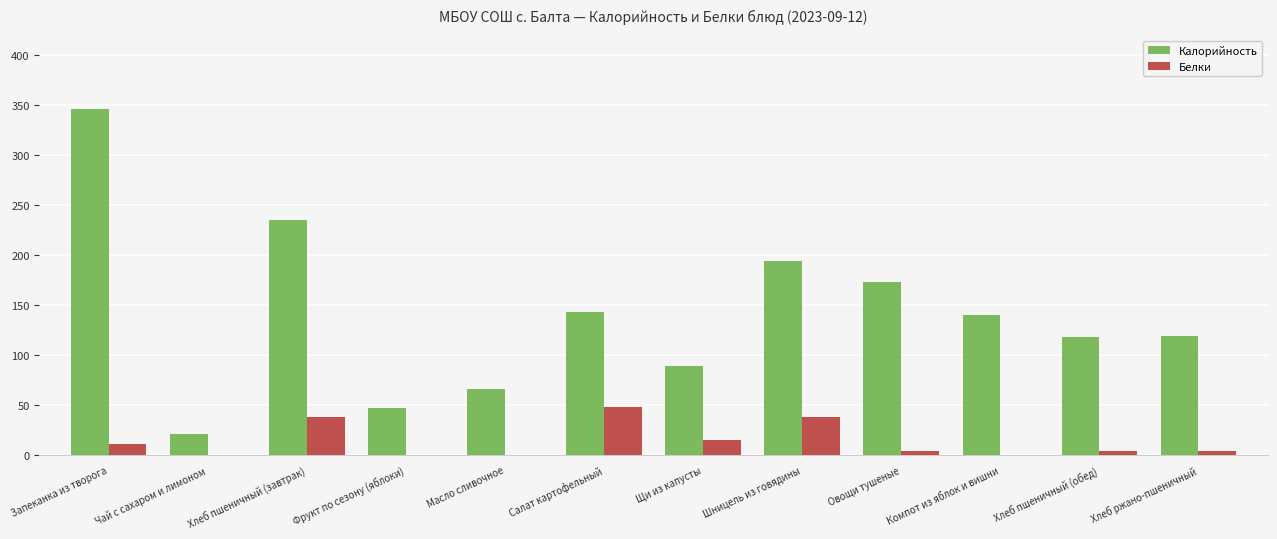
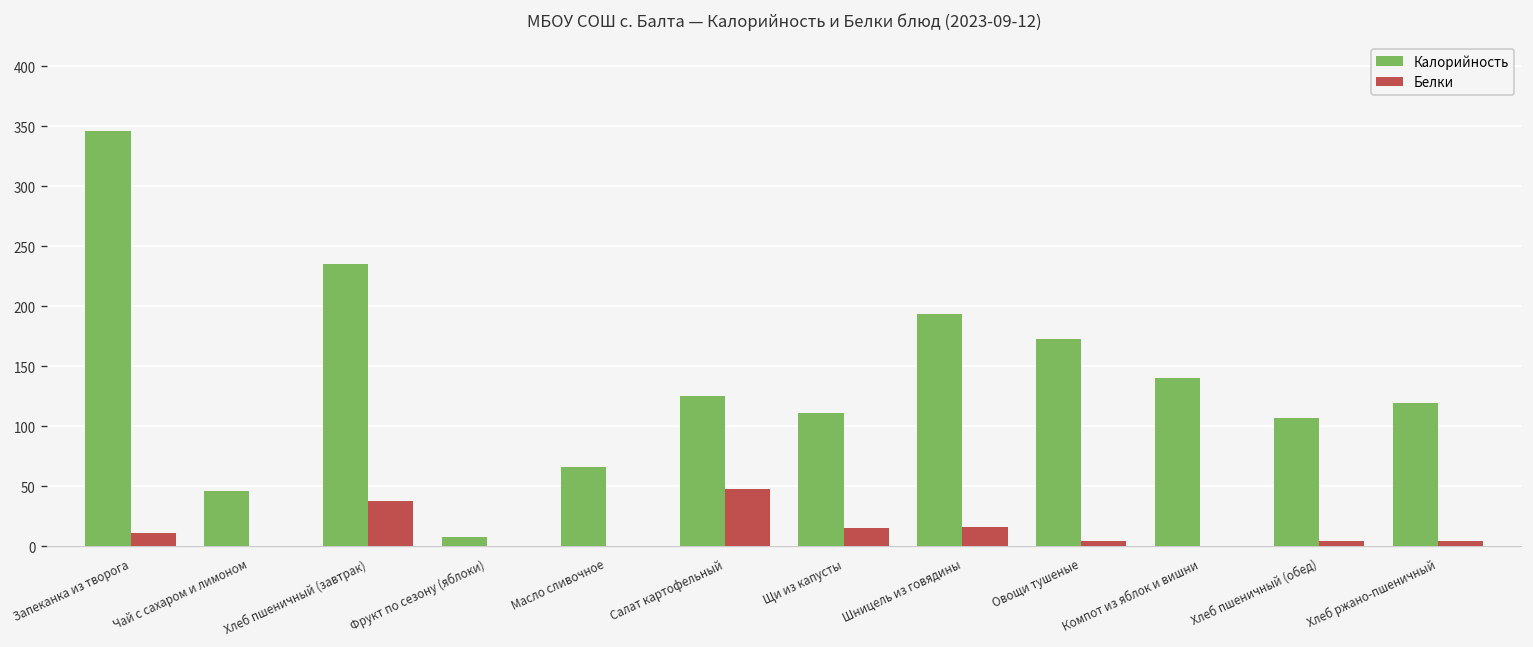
  {
    "Калорийность": {
      "Запеканка из творога": 350,
-     "Чай с сахаром и лимоном": 20,
+     "Чай с сахаром и лимоном": 50,
      "Хлеб пшеничный (завтрак)": 240,
-     "Фрукт по сезону (яблоки)": 50,
+     "Фрукт по сезону (яблоки)": 10,
      "Масло сливочное": 70,
-     "Салат картофельный": 140,
-     "Щи из капусты": 90,
+     "Салат картофельный": 130,
+     "Щи из капусты": 110,
      "Шницель из говядины": 190,
      "Овощи тушеные": 170,
      "Компот из яблок и вишни": 140,
-     "Хлеб пшеничный (обед)": 120,
+     "Хлеб пшеничный (обед)": 110,
      "Хлеб ржано-пшеничный": 120
    },
    "Белки": {
      "Запеканка из творога": 10,
      "Чай с сахаром и лимоном": 0,
      "Хлеб пшеничный (завтрак)": 40,
      "Фрукт по сезону (яблоки)": 0,
      "Масло сливочное": 0,
      "Салат картофельный": 50,
      "Щи из капусты": 20,
-     "Шницель из говядины": 40,
+     "Шницель из говядины": 20,
      "Овощи тушеные": 0,
      "Компот из яблок и вишни": 0,
      "Хлеб пшеничный (обед)": 0,
      "Хлеб ржано-пшеничный": 0
    }
  }
